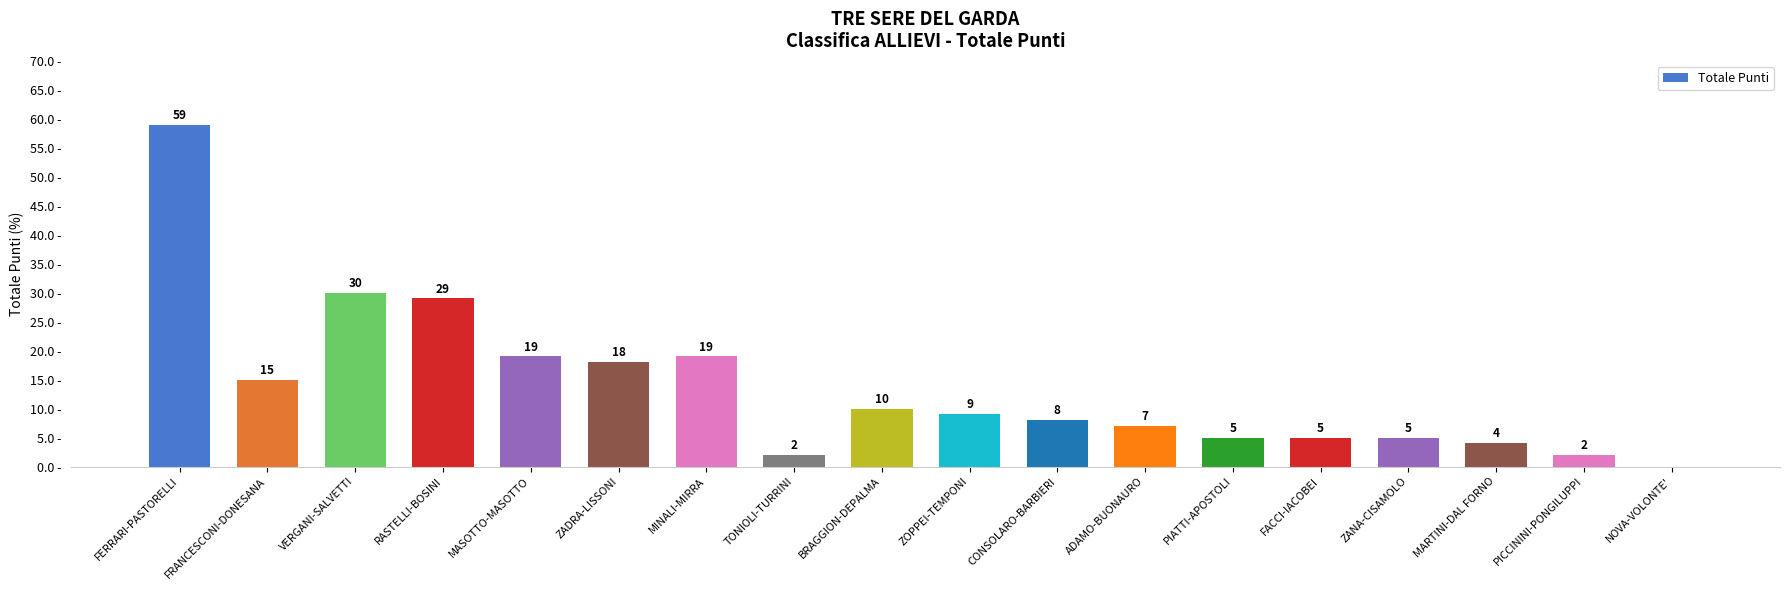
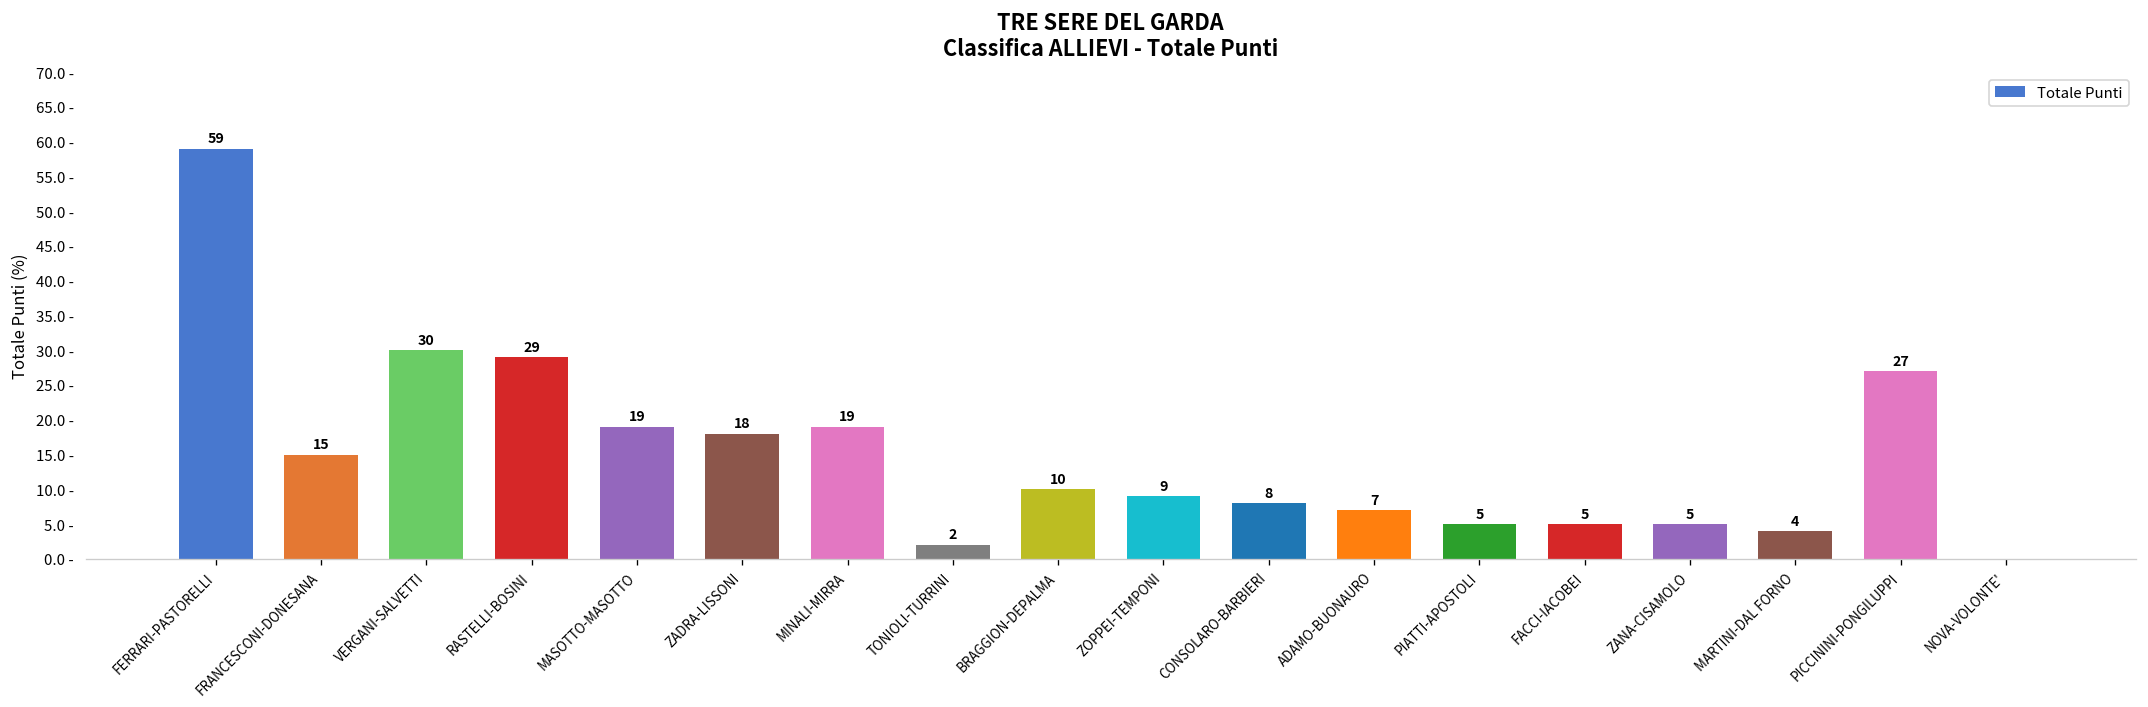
  {
    "FERRARI-PASTORELLI": 59,
    "FRANCESCONI-DONESANA": 15,
    "VERGANI-SALVETTI": 30,
    "RASTELLI-BOSINI": 29,
    "MASOTTO-MASOTTO": 19,
    "ZADRA-LISSONI": 18,
    "MINALI-MIRRA": 19,
    "TONIOLI-TURRINI": 2,
    "BRAGGION-DEPALMA": 10,
    "ZOPPEI-TEMPONI": 9,
    "CONSOLARO-BARBIERI": 8,
    "ADAMO-BUONAURO": 7,
    "PIATTI-APOSTOLI": 5,
    "FACCI-IACOBEI": 5,
    "ZANA-CISAMOLO": 5,
    "MARTINI-DAL FORNO": 4,
-   "PICCININI-PONGILUPPI": 2
+   "PICCININI-PONGILUPPI": 27
  }
